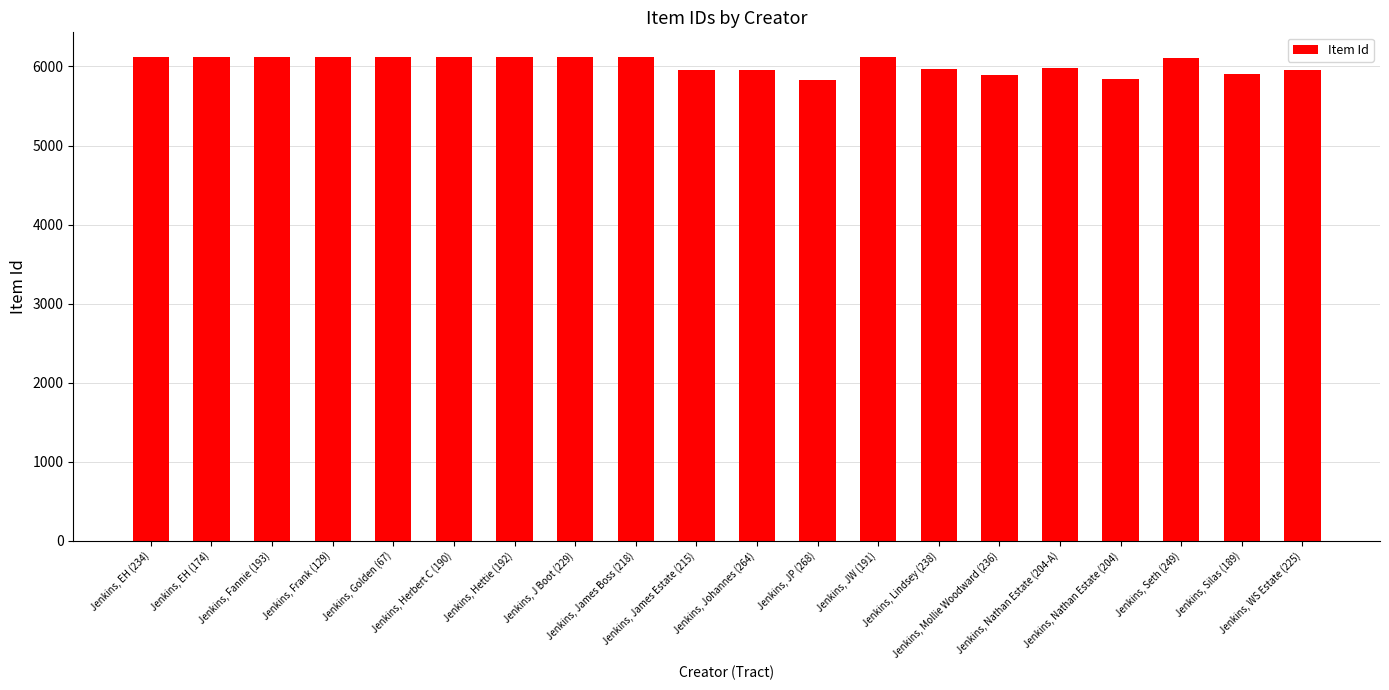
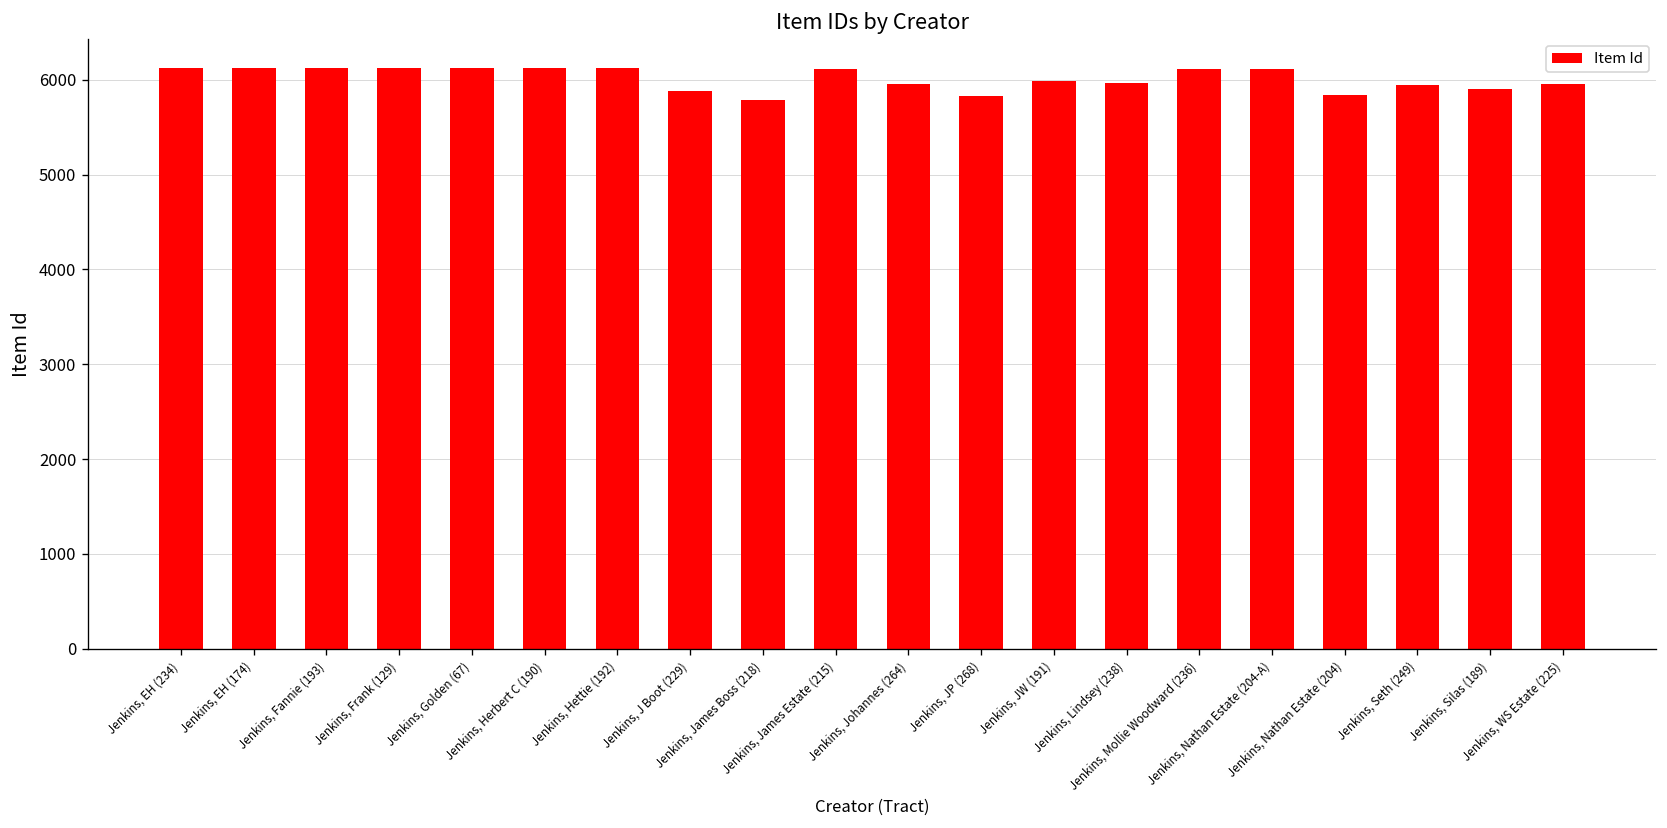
  {
    "Jenkins, EH (234)": 6100,
    "Jenkins, EH (174)": 6100,
    "Jenkins, Fannie (193)": 6100,
    "Jenkins, Frank (129)": 6100,
    "Jenkins, Golden (67)": 6100,
    "Jenkins, Herbert C (190)": 6100,
    "Jenkins, Hettie (192)": 6100,
-   "Jenkins, J Boot (229)": 6100,
-   "Jenkins, James Boss (218)": 6100,
-   "Jenkins, James Estate (215)": 6000,
+   "Jenkins, J Boot (229)": 5900,
+   "Jenkins, James Boss (218)": 5800,
+   "Jenkins, James Estate (215)": 6100,
    "Jenkins, Johannes (264)": 6000,
    "Jenkins, JP (268)": 5800,
-   "Jenkins, JW (191)": 6100,
+   "Jenkins, JW (191)": 6000,
    "Jenkins, Lindsey (238)": 6000,
-   "Jenkins, Mollie Woodward (236)": 5900,
-   "Jenkins, Nathan Estate (204-A)": 6000,
+   "Jenkins, Mollie Woodward (236)": 6100,
+   "Jenkins, Nathan Estate (204-A)": 6100,
    "Jenkins, Nathan Estate (204)": 5800,
-   "Jenkins, Seth (249)": 6100,
+   "Jenkins, Seth (249)": 5900,
    "Jenkins, Silas (189)": 5900,
    "Jenkins, WS Estate (225)": 6000
  }
